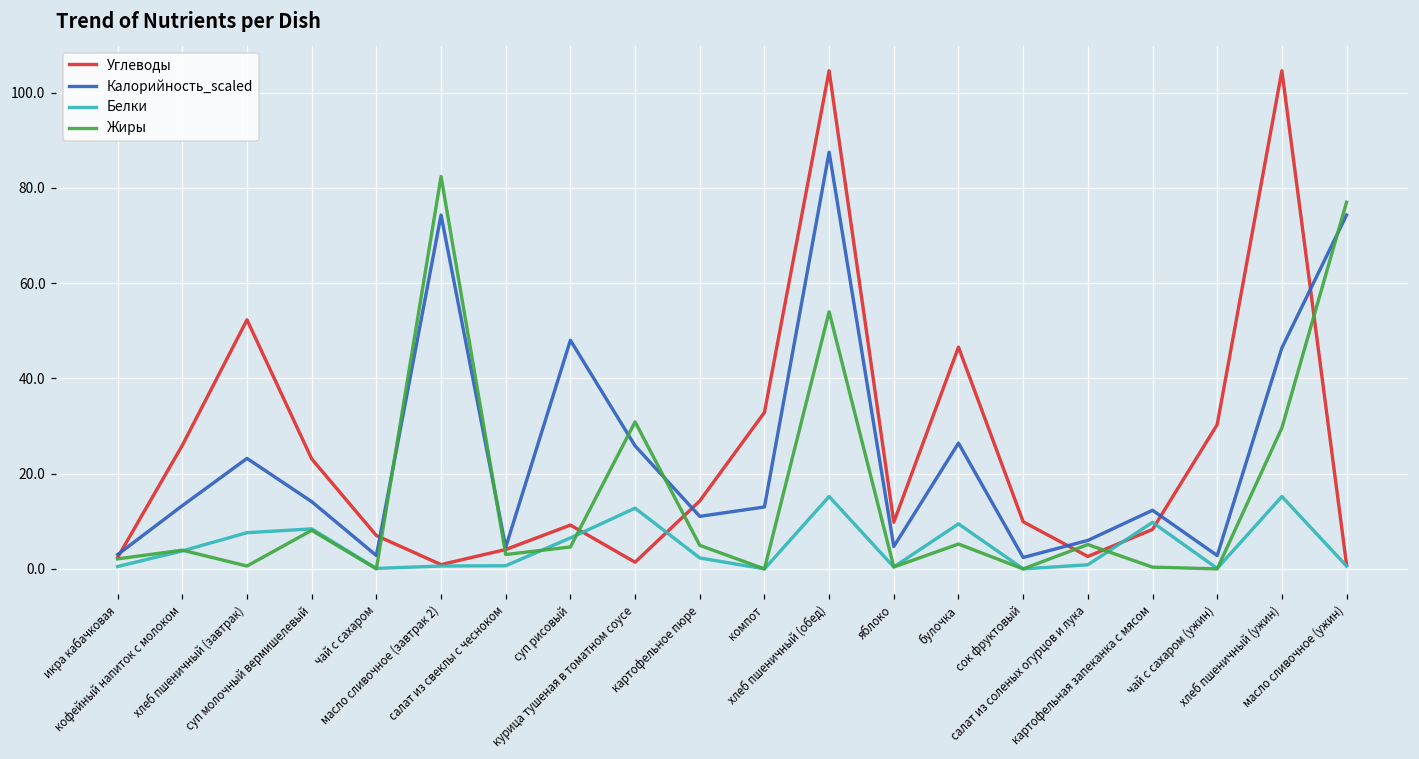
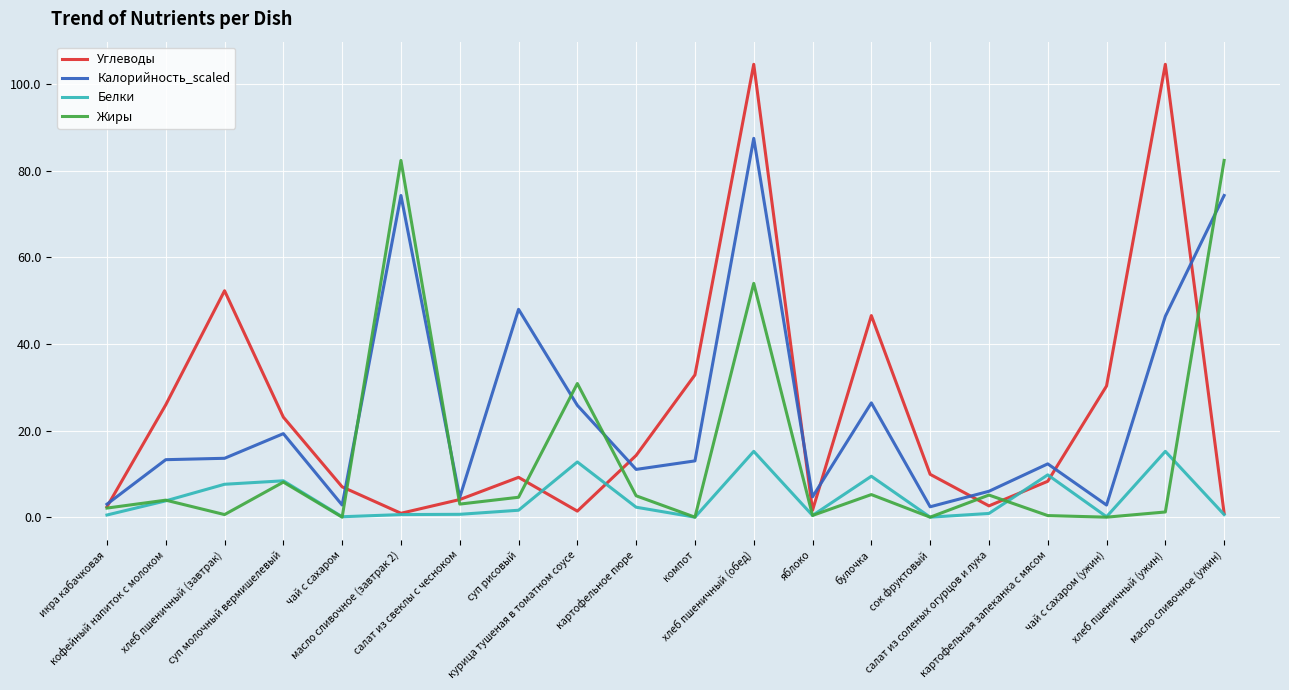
  {
    "Углеводы": {
      "кофейный напиток с молоком": 26,
      "хлеб пшеничный (завтрак)": 52,
      "суп молочный вермишелевый": 23,
      "чай с сахаром": 7,
      "суп рисовый": 9,
      "курица тушеная в томатном соусе": 1,
      "картофельное пюре": 14,
      "компот": 33,
      "хлеб пшеничный (обед)": 105,
-     "яблоко": 10,
+     "яблоко": 2,
      "булочка": 47,
      "сок фруктовый": 10,
      "салат из соленых огурцов и лука": 3,
      "картофельная запеканка с мясом": 8,
      "чай с сахаром (ужин)": 30,
      "хлеб пшеничный (ужин)": 105
    },
    "Калорийность_scaled": {
      "икра кабачковая": 3,
      "кофейный напиток с молоком": 13,
-     "хлеб пшеничный (завтрак)": 23,
-     "суп молочный вермишелевый": 14,
+     "хлеб пшеничный (завтрак)": 14,
+     "суп молочный вермишелевый": 19,
      "чай с сахаром": 3,
      "масло сливочное (завтрак 2)": 74,
      "суп рисовый": 48,
      "курица тушеная в томатном соусе": 26,
      "картофельное пюре": 11,
      "компот": 13,
      "хлеб пшеничный (обед)": 88,
      "яблоко": 5,
      "булочка": 26,
      "сок фруктовый": 2,
      "салат из соленых огурцов и лука": 6,
      "картофельная запеканка с мясом": 12,
      "чай с сахаром (ужин)": 3,
      "хлеб пшеничный (ужин)": 46,
      "масло сливочное (ужин)": 74
    },
    "Белки": {
      "икра кабачковая": 1,
      "хлеб пшеничный (завтрак)": 8,
      "салат из свеклы с чесноком": 1,
-     "суп рисовый": 7,
+     "суп рисовый": 2,
      "курица тушеная в томатном соусе": 13,
      "картофельное пюре": 2,
      "хлеб пшеничный (обед)": 15,
      "булочка": 9,
      "салат из соленых огурцов и лука": 1,
      "картофельная запеканка с мясом": 10,
      "хлеб пшеничный (ужин)": 15
    },
    "Жиры": {
      "хлеб пшеничный (завтрак)": 1,
      "масло сливочное (завтрак 2)": 82,
      "салат из свеклы с чесноком": 3,
      "суп рисовый": 5,
      "курица тушеная в томатном соусе": 31,
      "картофельное пюре": 5,
      "хлеб пшеничный (обед)": 54,
      "булочка": 5,
      "салат из соленых огурцов и лука": 5,
      "картофельная запеканка с мясом": 0,
-     "хлеб пшеничный (ужин)": 30,
-     "масло сливочное (ужин)": 77
+     "хлеб пшеничный (ужин)": 1,
+     "масло сливочное (ужин)": 82
    }
  }
